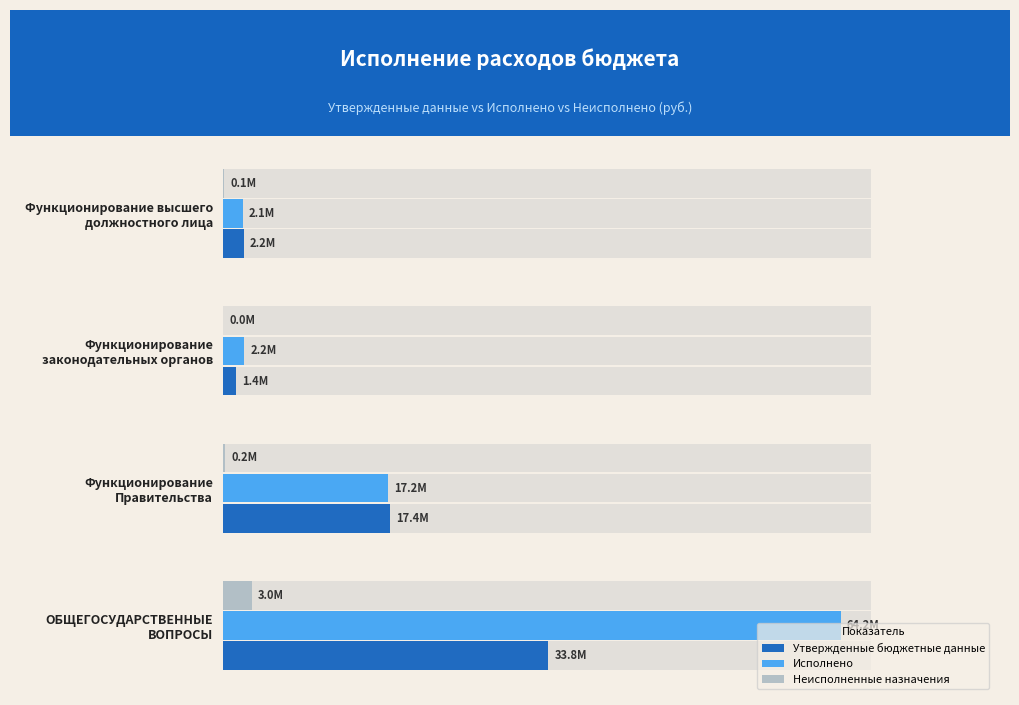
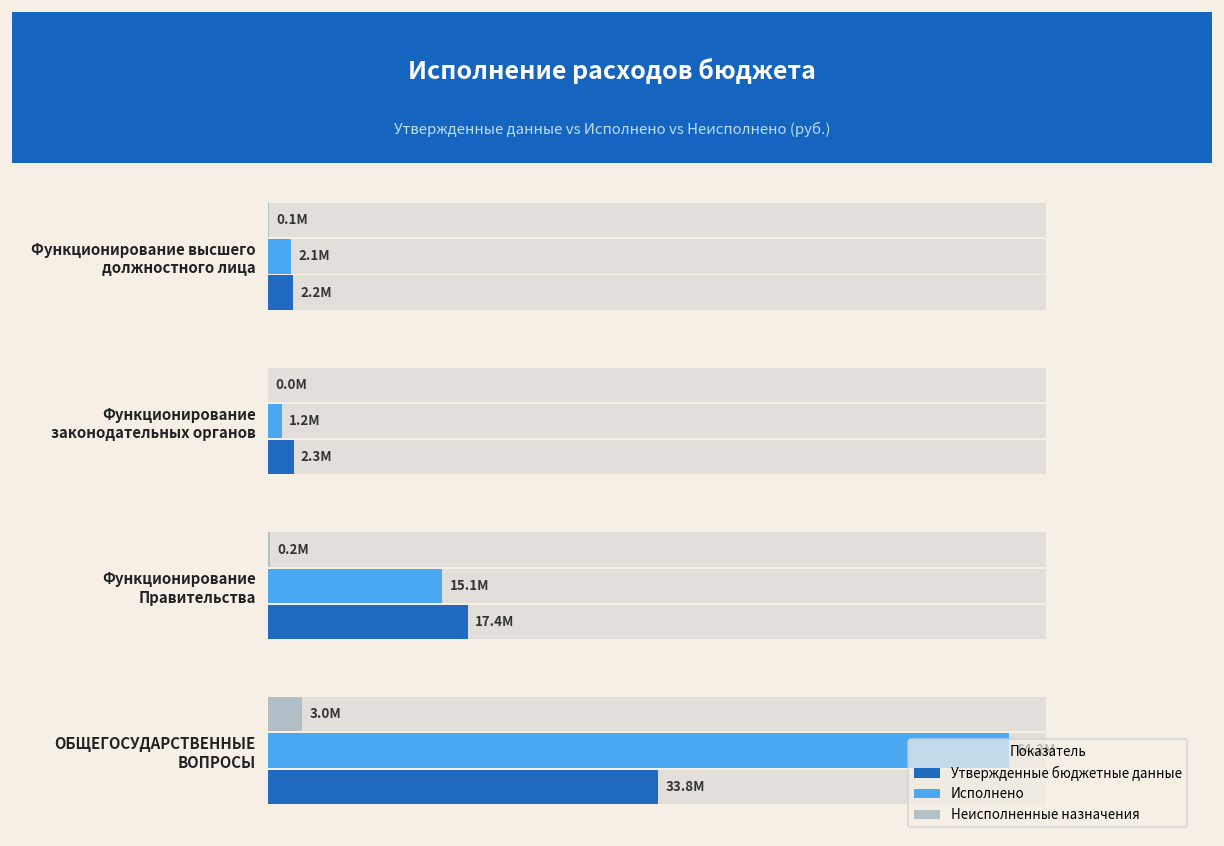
  {
    "Утвержденные бюджетные данные": {
-     "Функционирование законодательных органов": "1.4M"
+     "Функционирование законодательных органов": "2.3M"
    },
    "Исполнено": {
-     "Функционирование законодательных органов": "2.2M",
-     "Функционирование Правительства": "17.2M"
+     "Функционирование законодательных органов": "1.2M",
+     "Функционирование Правительства": "15.1M"
    }
  }
